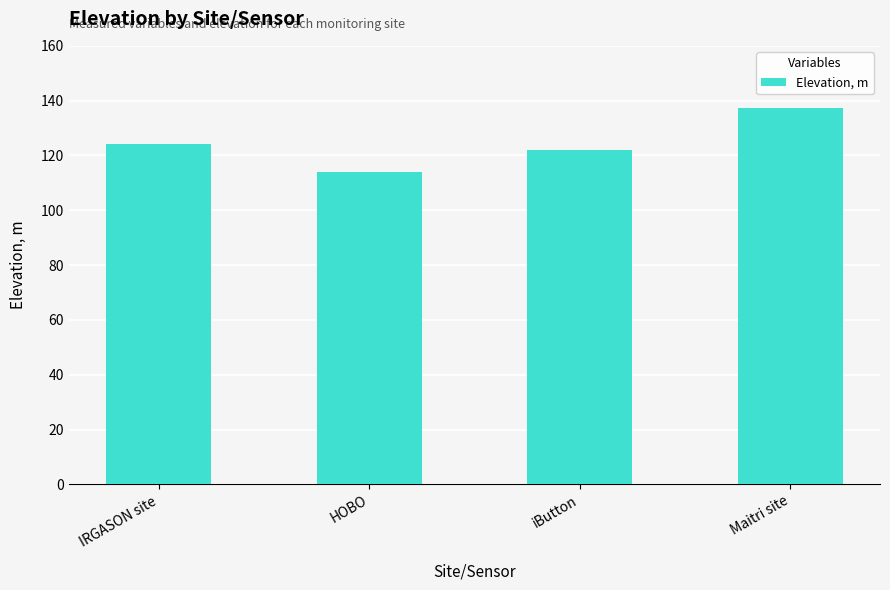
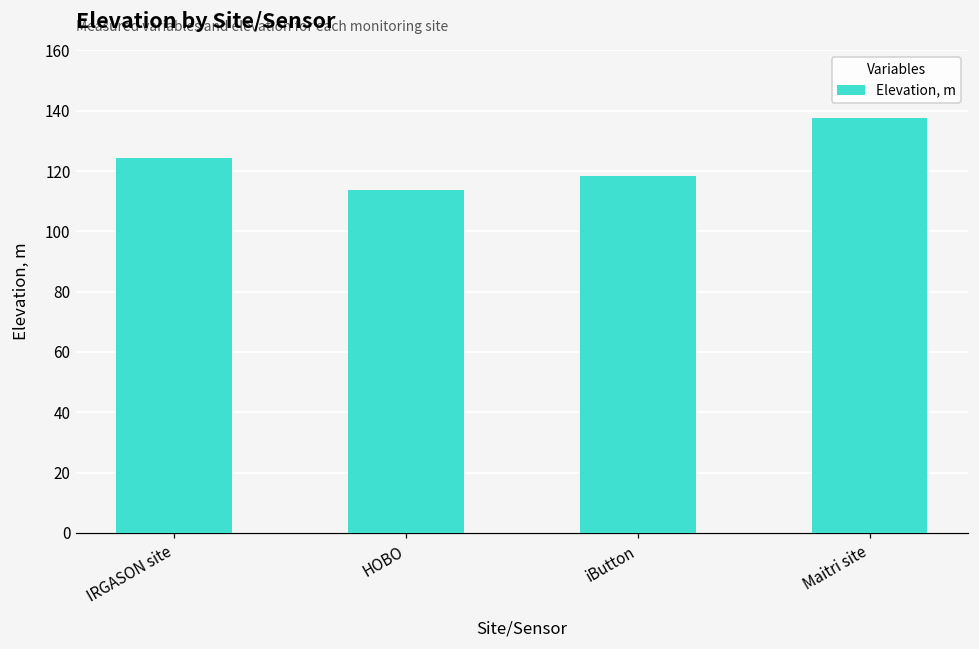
  {
    "IRGASON site": 124,
    "HOBO": 114,
-   "iButton": 122,
+   "iButton": 119,
    "Maitri site": 138
  }
